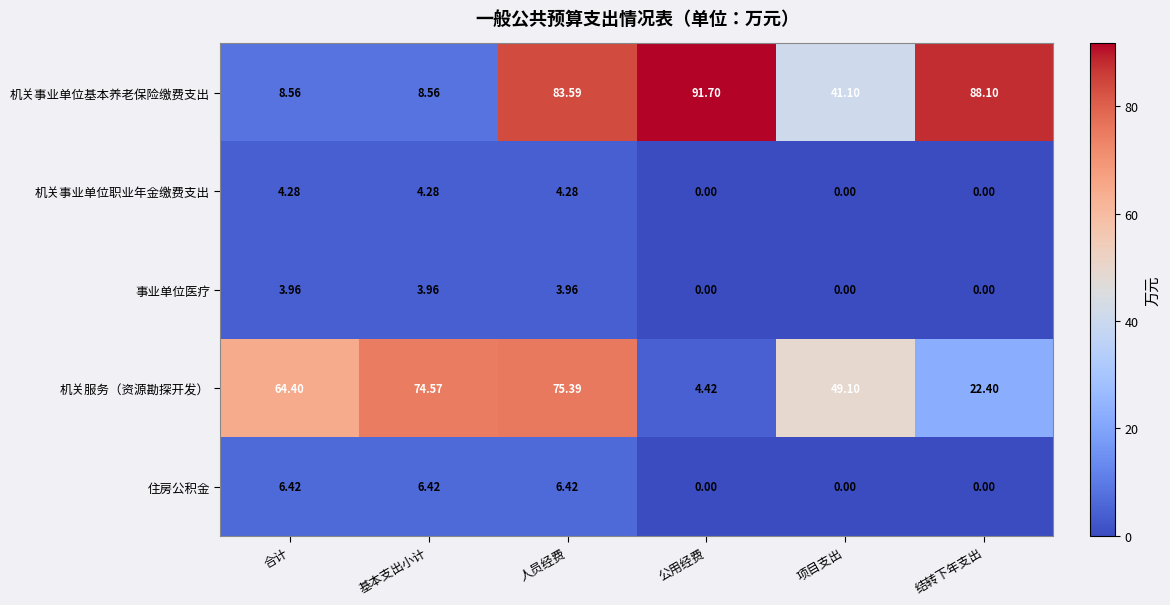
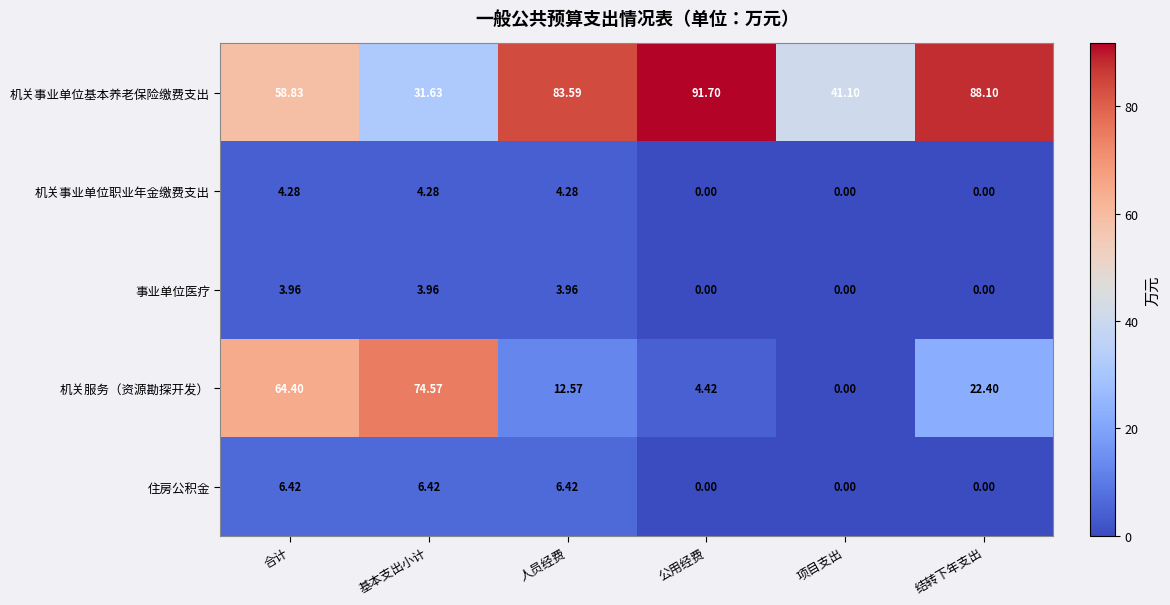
  {
    "机关事业单位基本养老保险缴费支出": {
-     "合计": 8.56,
-     "基本支出小计": 8.56,
+     "合计": 58.83,
+     "基本支出小计": 31.63,
      "人员经费": 83.59,
      "公用经费": 91.70,
      "项目支出": 41.10,
      "结转下年支出": 88.10
    },
    "机关事业单位职业年金缴费支出": {
      "合计": 4.28,
      "基本支出小计": 4.28,
      "人员经费": 4.28,
      "公用经费": 0.00,
      "项目支出": 0.00,
      "结转下年支出": 0.00
    },
    "事业单位医疗": {
      "合计": 3.96,
      "基本支出小计": 3.96,
      "人员经费": 3.96,
      "公用经费": 0.00,
      "项目支出": 0.00,
      "结转下年支出": 0.00
    },
    "机关服务（资源勘探开发）": {
      "合计": 64.40,
      "基本支出小计": 74.57,
-     "人员经费": 75.39,
+     "人员经费": 12.57,
      "公用经费": 4.42,
-     "项目支出": 49.10,
+     "项目支出": 0.00,
      "结转下年支出": 22.40
    },
    "住房公积金": {
      "合计": 6.42,
      "基本支出小计": 6.42,
      "人员经费": 6.42,
      "公用经费": 0.00,
      "项目支出": 0.00,
      "结转下年支出": 0.00
    }
  }
